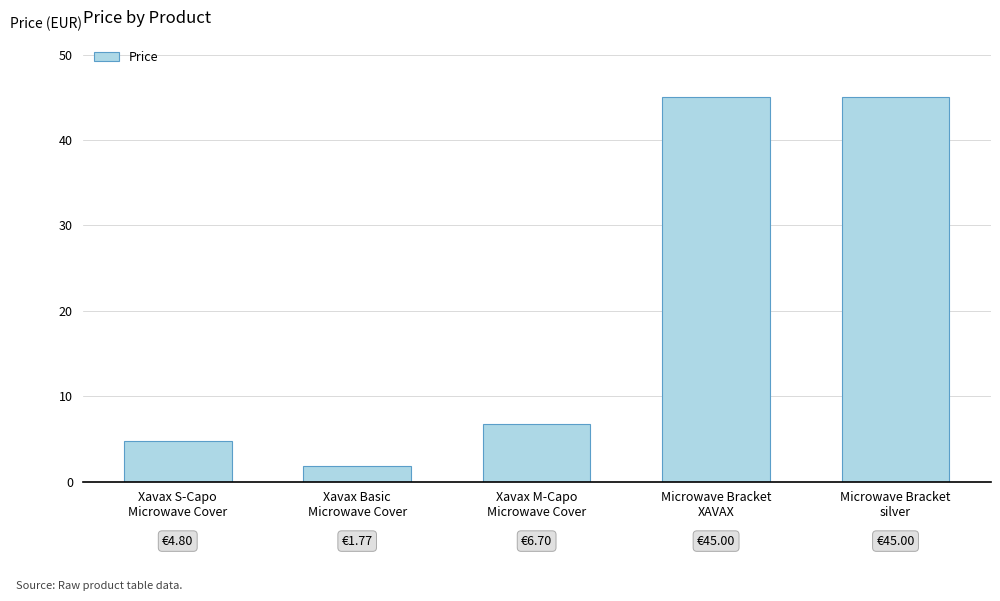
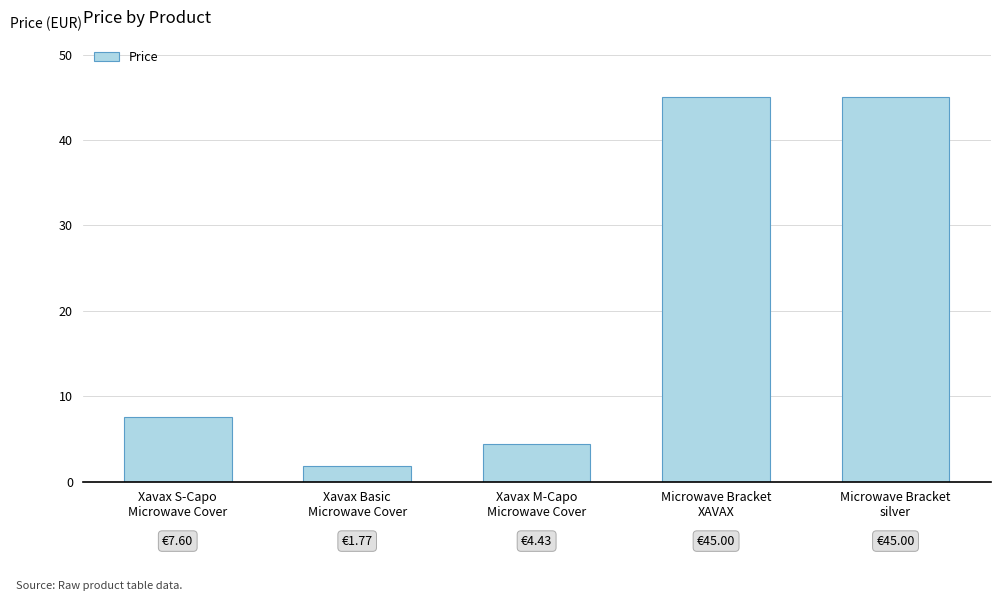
  {
-   "Xavax S-Capo Microwave Cover": "€4.80",
-   "Xavax M-Capo Microwave Cover": "€6.70"
+   "Xavax S-Capo Microwave Cover": "€7.60",
+   "Xavax M-Capo Microwave Cover": "€4.43"
  }
